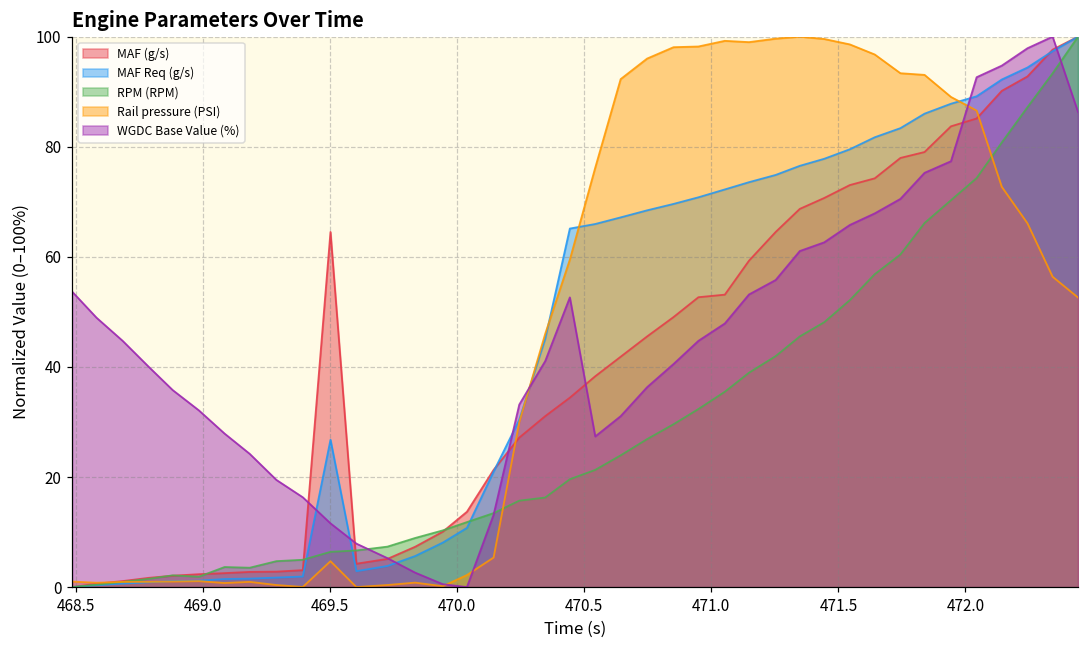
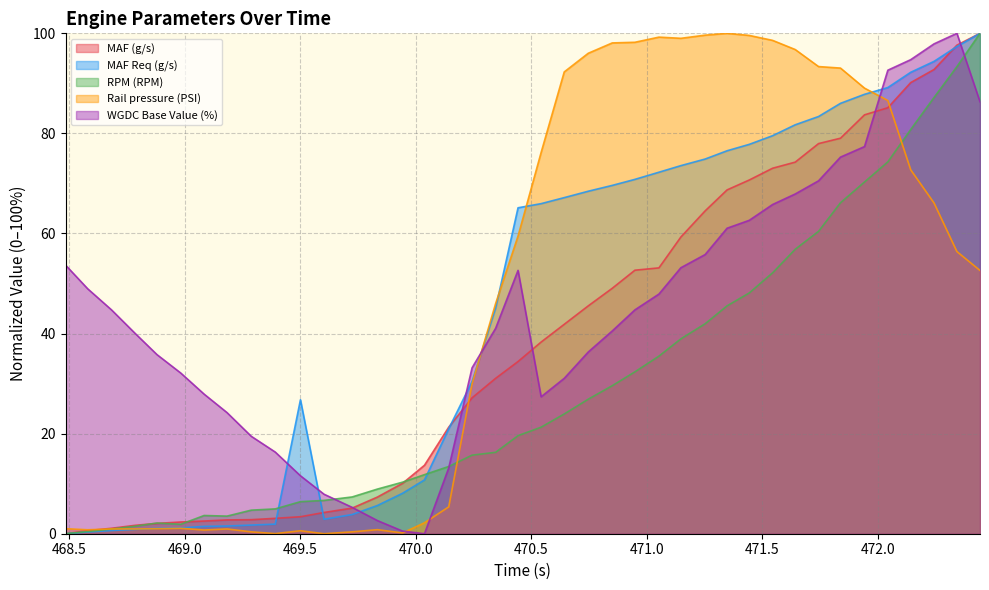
  {
    "MAF (g/s)": {
-     "469.5": 65
+     "469.5": 3
    },
    "MAF Req (g/s)": {
      "469.5": 27
    },
    "RPM (RPM)": {
      "469.5": 6
    },
    "Rail pressure (PSI)": {
-     "469.5": 5
+     "469.5": 1
    },
    "WGDC Base Value (%)": {
      "469.5": 12
    }
  }
